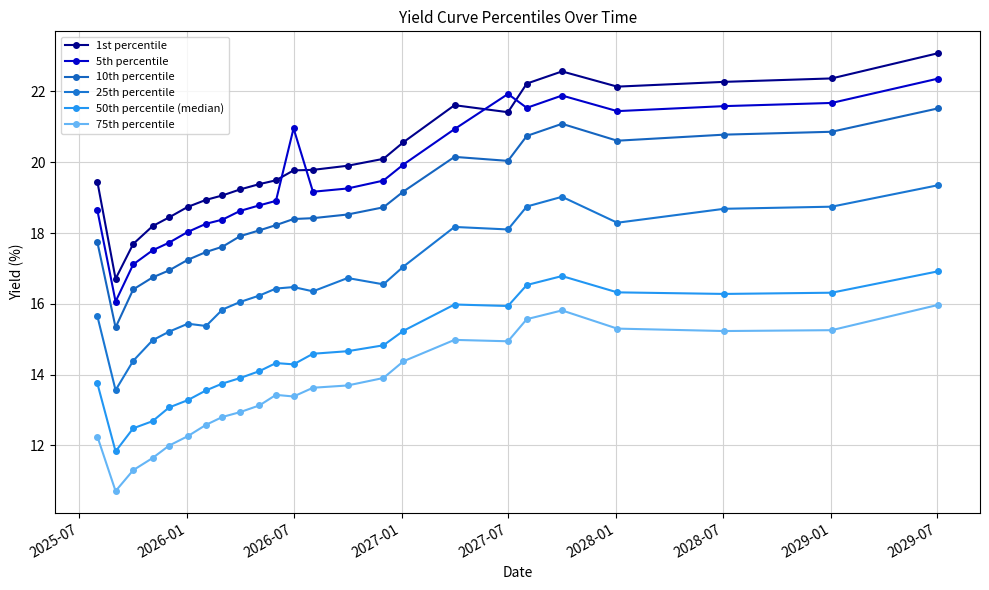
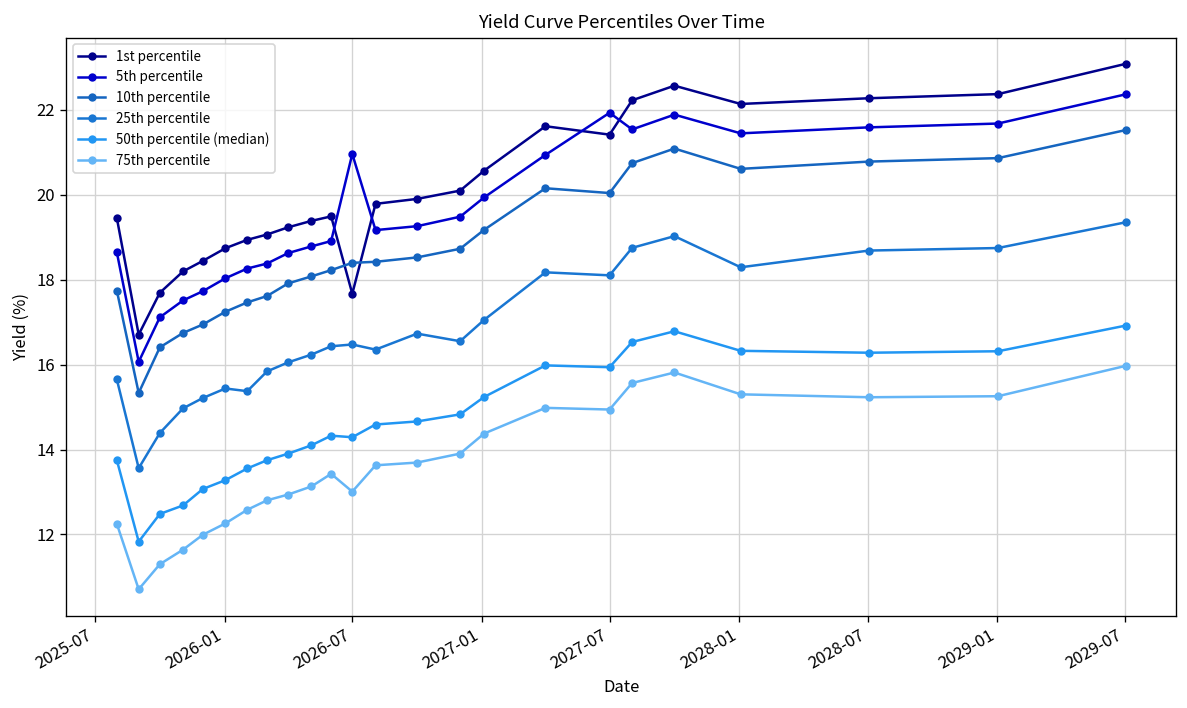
  {
    "1st percentile": {
-     "2026-07": 19.8,
+     "2026-07": 17.7,
      "2027-07": 21.4
    },
    "5th percentile": {
      "2026-07": 21.0,
      "2027-07": 21.9
    },
    "75th percentile": {
-     "2026-07": 13.4,
+     "2026-07": 13.0,
      "2027-07": 14.9
    }
  }
